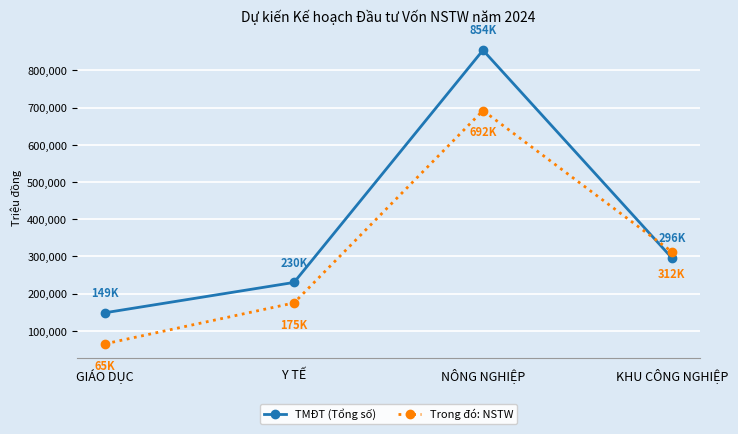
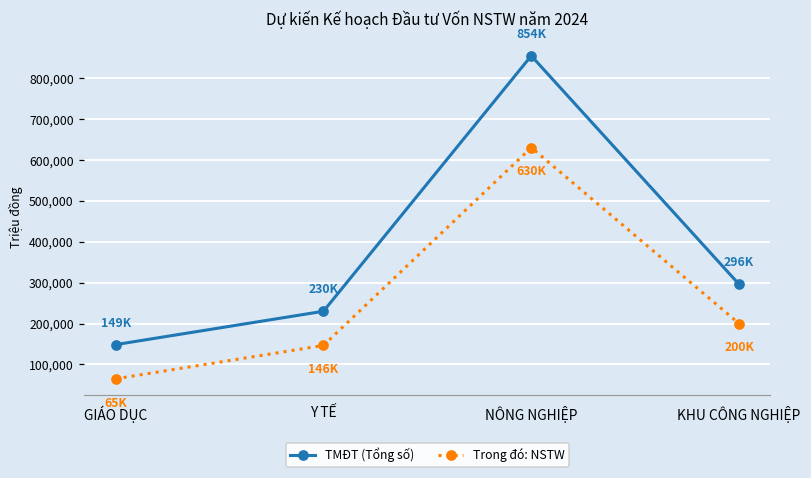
  {
    "TMĐT (Tổng số)": {
      "GIÁO DỤC": "149K",
      "Y TẾ": "230K",
      "NÔNG NGHIỆP": "854K",
      "KHU CÔNG NGHIỆP": "296K"
    },
    "Trong đó: NSTW": {
      "GIÁO DỤC": "65K",
-     "Y TẾ": "175K",
-     "NÔNG NGHIỆP": "692K",
-     "KHU CÔNG NGHIỆP": "312K"
+     "Y TẾ": "146K",
+     "NÔNG NGHIỆP": "630K",
+     "KHU CÔNG NGHIỆP": "200K"
    }
  }
